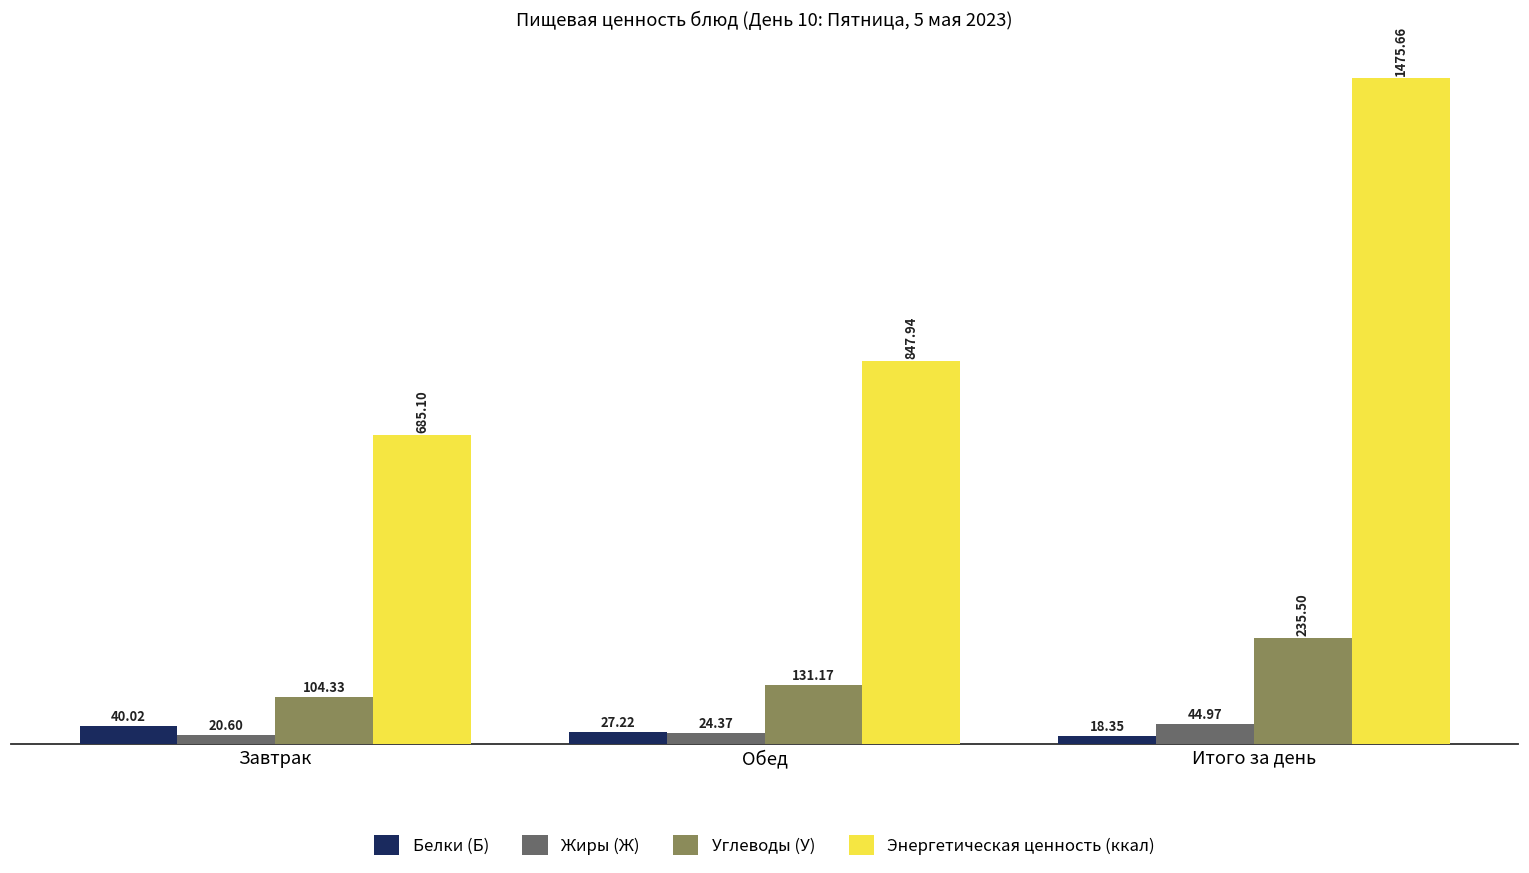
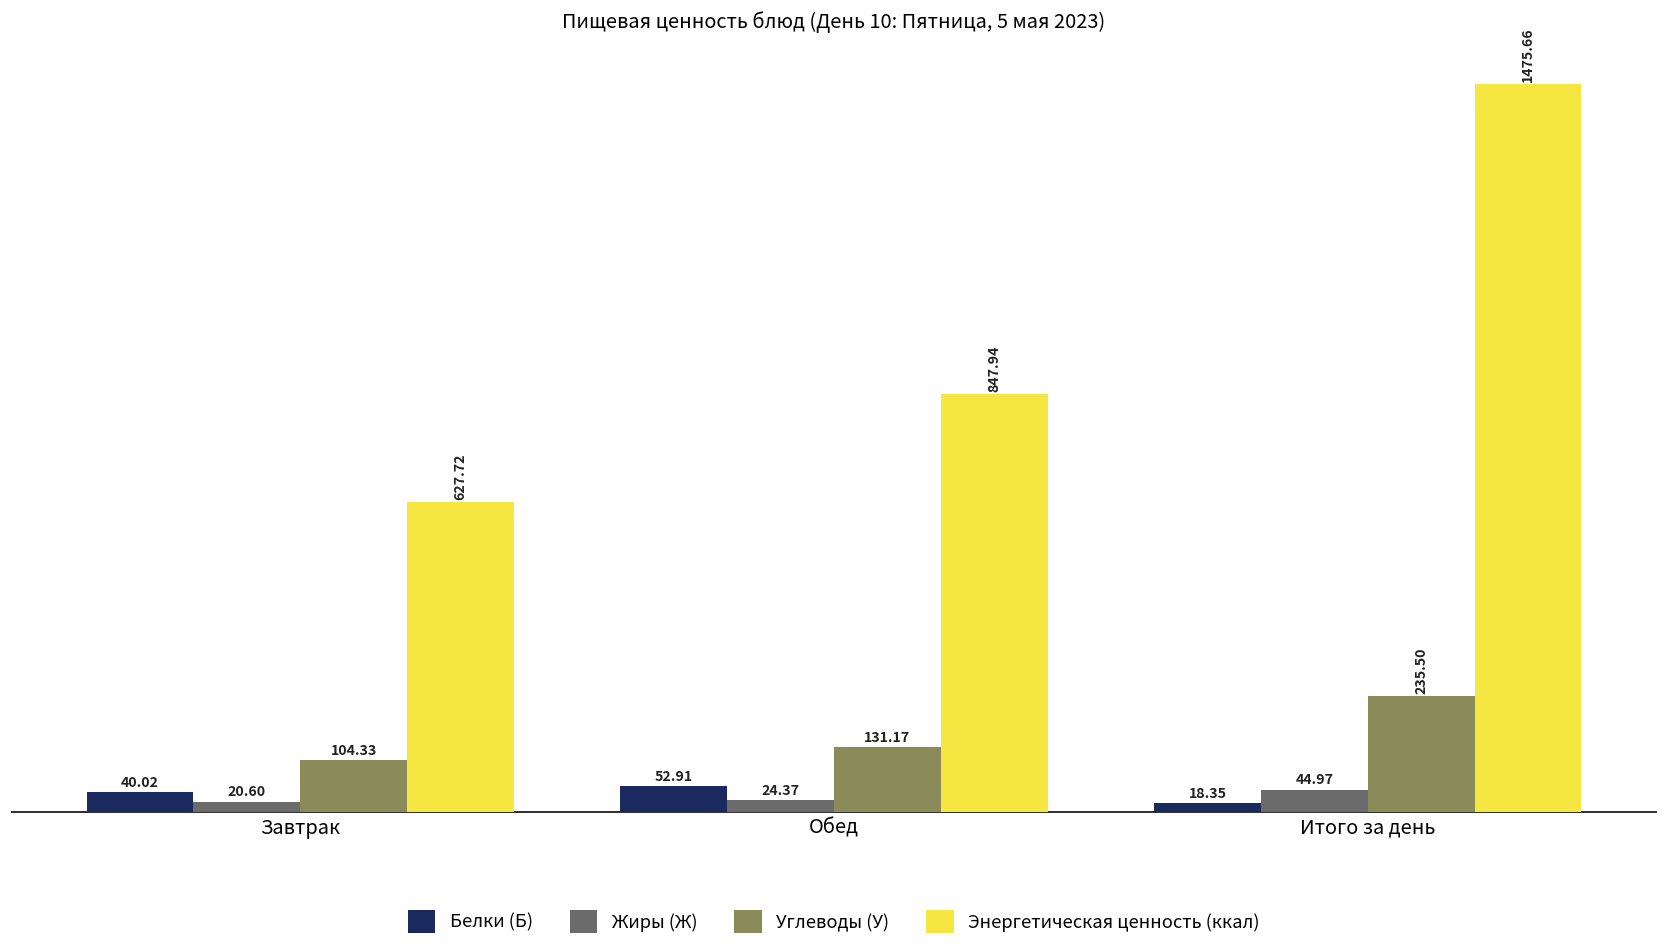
  {
    "Белки (Б)": {
      "Завтрак": 40.02,
-     "Обед": 27.22,
+     "Обед": 52.91,
      "Итого за день": 18.35
    },
    "Энергетическая ценность (ккал)": {
-     "Завтрак": 685.10,
+     "Завтрак": 627.72,
      "Обед": 847.94,
      "Итого за день": 1475.66
    }
  }
